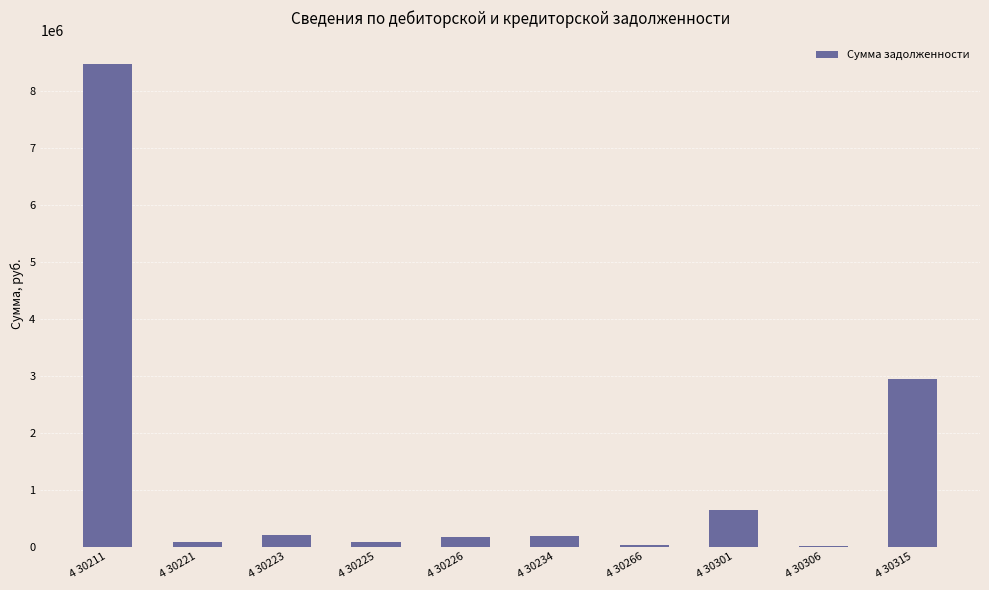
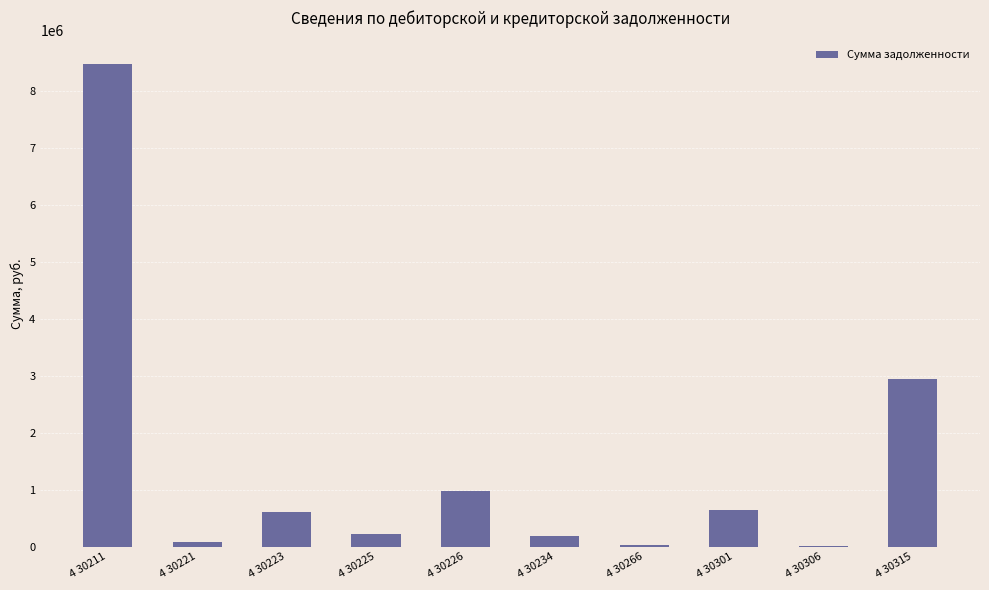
  {
    "4 30211": 8500000,
    "4 30221": 100000,
-   "4 30223": 200000,
-   "4 30225": 100000,
-   "4 30226": 200000,
+   "4 30223": 600000,
+   "4 30225": 200000,
+   "4 30226": 1000000,
    "4 30234": 200000,
    "4 30301": 600000,
    "4 30315": 2900000
  }
